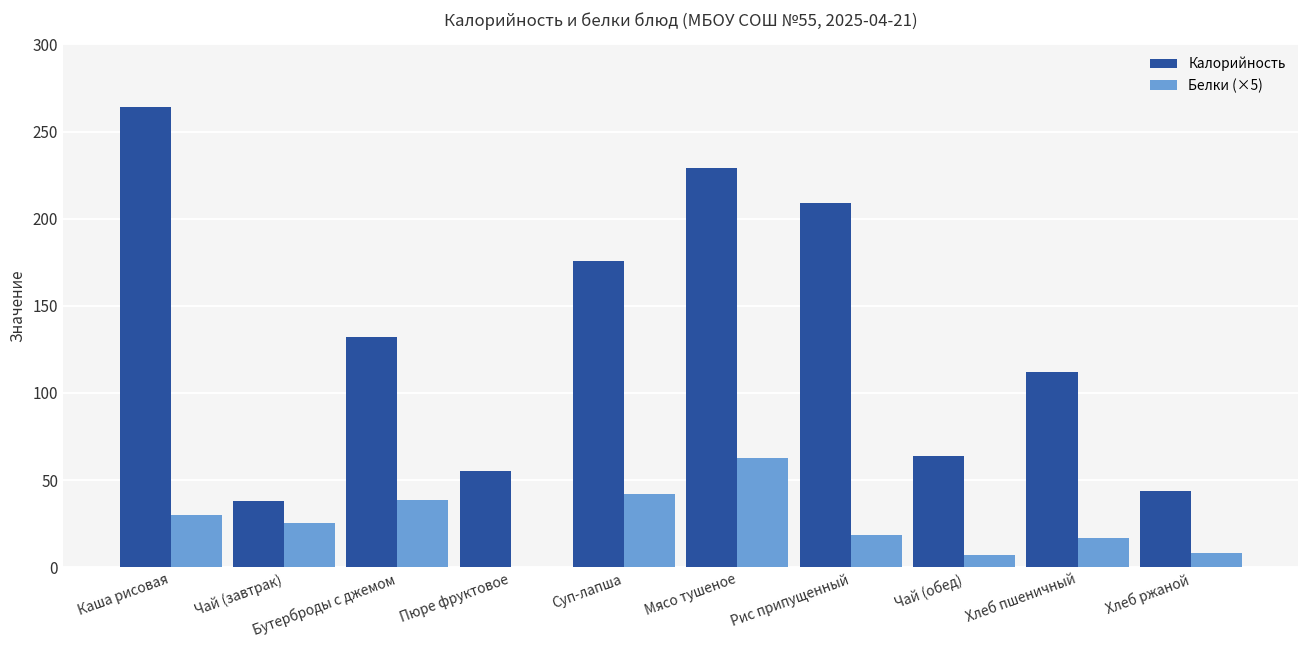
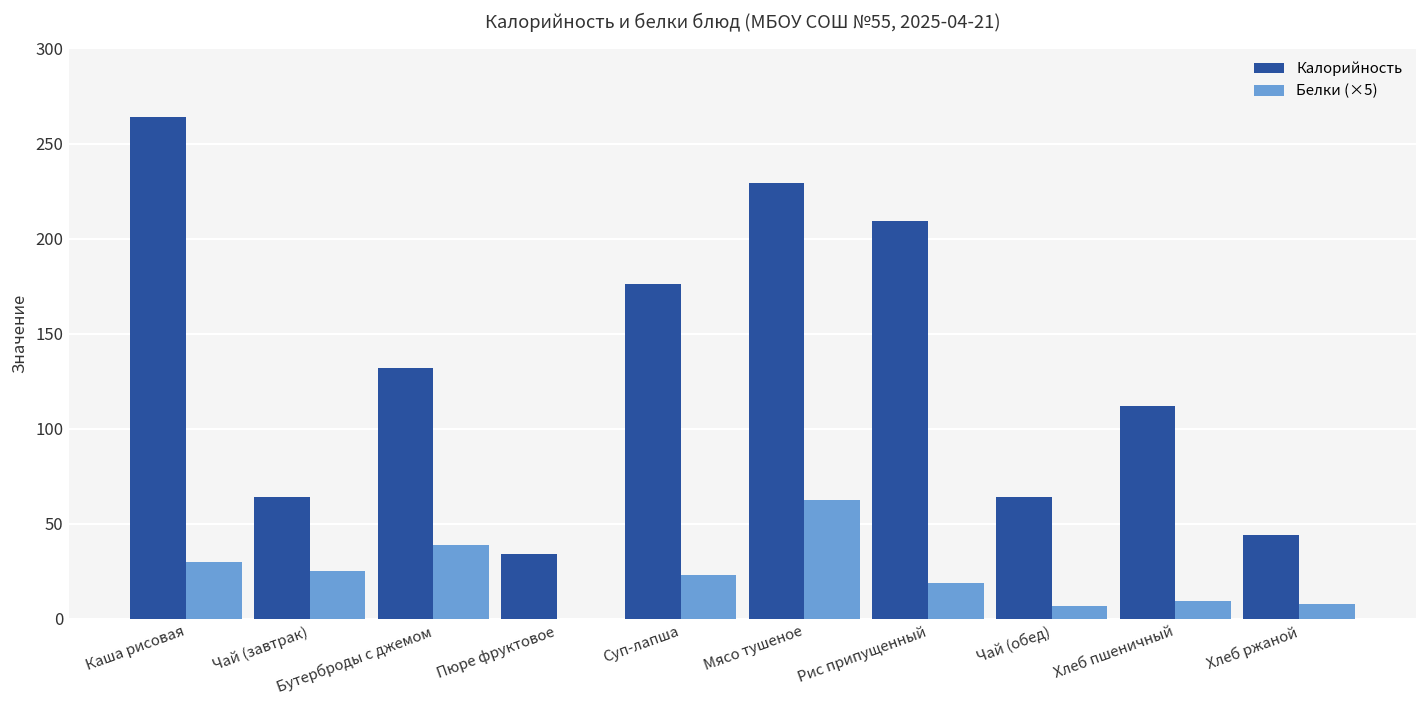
  {
    "Калорийность": {
      "Каша рисовая": 264,
-     "Чай (завтрак)": 38,
+     "Чай (завтрак)": 64,
      "Бутерброды с джемом": 132,
-     "Пюре фруктовое": 55,
+     "Пюре фруктовое": 34,
      "Суп-лапша": 176,
      "Мясо тушеное": 229,
      "Рис припущенный": 209,
      "Чай (обед)": 64,
      "Хлеб пшеничный": 112,
      "Хлеб ржаной": 44
    },
    "Белки (×5)": {
      "Каша рисовая": 30,
      "Чай (завтрак)": 25,
      "Бутерброды с джемом": 39,
      "Пюре фруктовое": 0,
-     "Суп-лапша": 42,
+     "Суп-лапша": 23,
      "Мясо тушеное": 63,
      "Рис припущенный": 19,
      "Чай (обед)": 7,
-     "Хлеб пшеничный": 17,
+     "Хлеб пшеничный": 10,
      "Хлеб ржаной": 8
    }
  }
